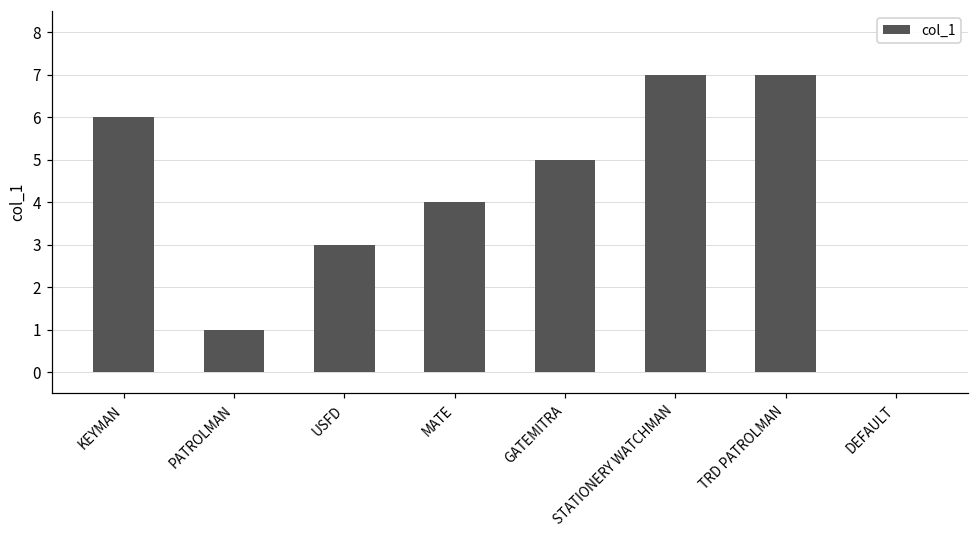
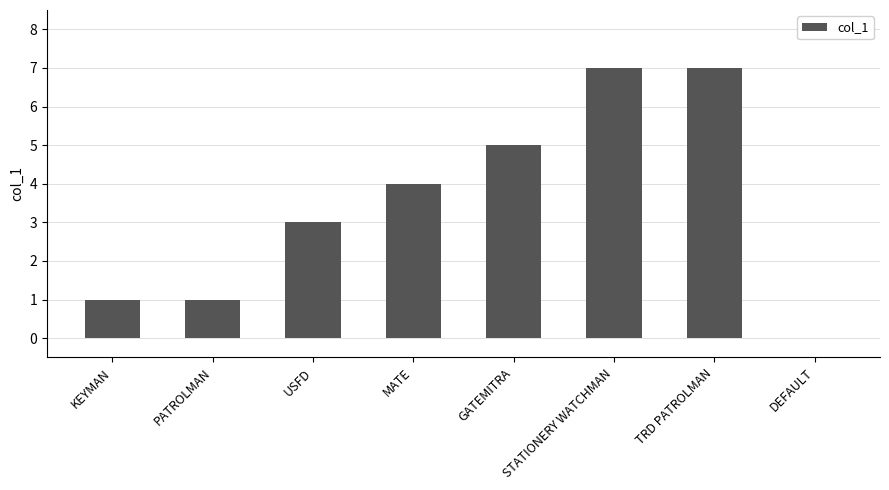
  {
-   "KEYMAN": 6,
+   "KEYMAN": 1,
    "PATROLMAN": 1,
    "USFD": 3,
    "MATE": 4,
    "GATEMITRA": 5,
    "STATIONERY WATCHMAN": 7,
    "TRD PATROLMAN": 7,
    "DEFAULT": 0
  }
